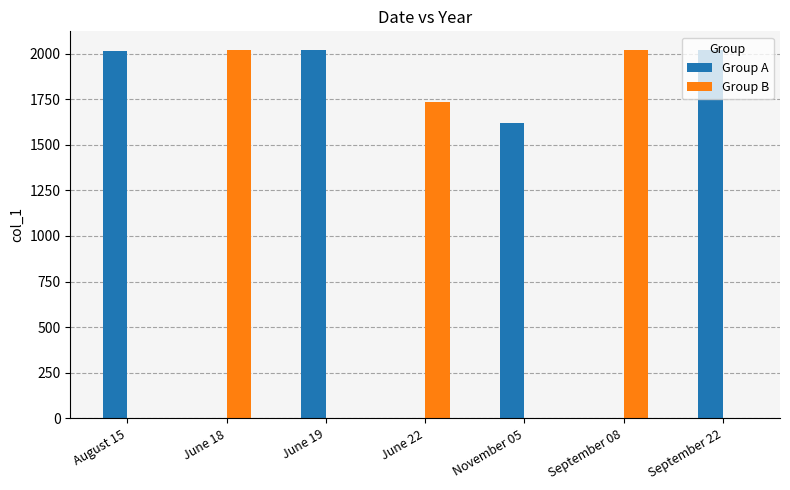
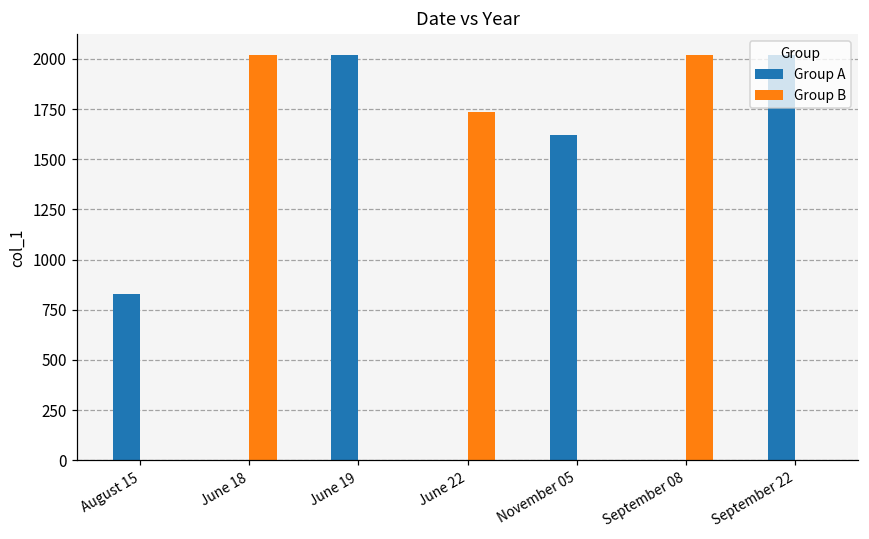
  {
    "Group A": {
-     "August 15": 2020,
+     "August 15": 830,
      "June 18": 0,
      "June 19": 2020,
      "June 22": 0,
      "November 05": 1620,
      "September 08": 0
    },
    "Group B": {
      "August 15": 0,
      "June 18": 2020,
      "June 19": 0,
      "June 22": 1740,
      "November 05": 0,
      "September 08": 2020,
      "September 22": 0
    }
  }
